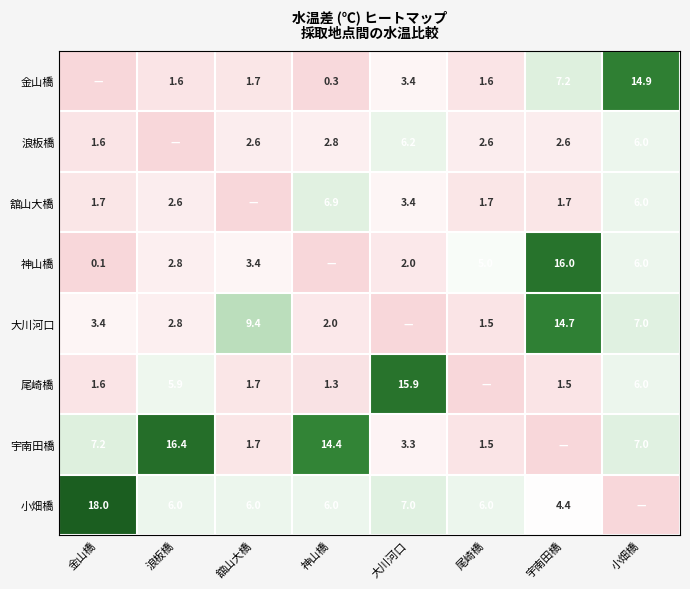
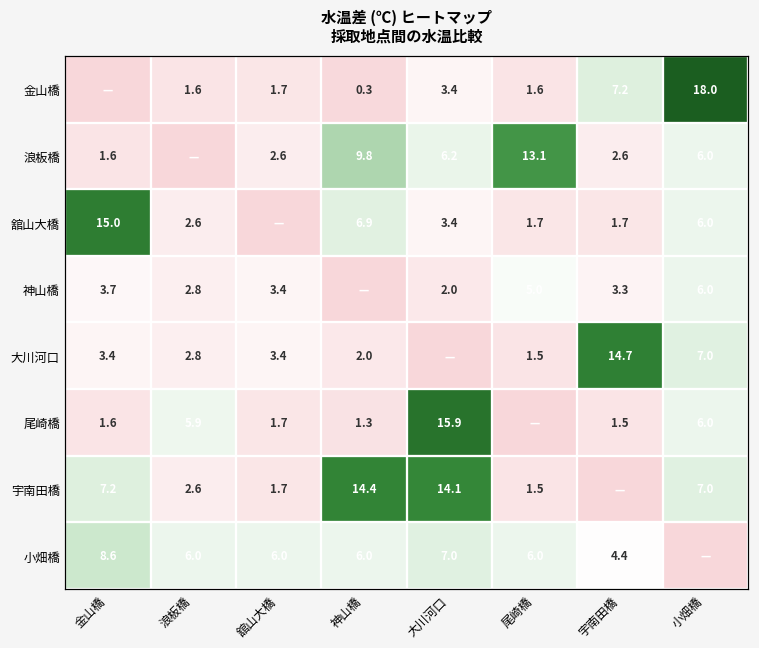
  {
    "金山橋": {
      "浪板橋": 1.6,
      "舘山大橋": 1.7,
      "神山橋": 0.3,
      "大川河口": 3.4,
      "尾崎橋": 1.6,
-     "小畑橋": 14.9
+     "小畑橋": 18.0
    },
    "浪板橋": {
      "金山橋": 1.6,
      "舘山大橋": 2.6,
-     "神山橋": 2.8,
-     "尾崎橋": 2.6,
+     "神山橋": 9.8,
+     "尾崎橋": 13.1,
      "宇南田橋": 2.6
    },
    "舘山大橋": {
-     "金山橋": 1.7,
+     "金山橋": 15.0,
      "浪板橋": 2.6,
      "大川河口": 3.4,
      "尾崎橋": 1.7,
      "宇南田橋": 1.7
    },
    "神山橋": {
-     "金山橋": 0.1,
+     "金山橋": 3.7,
      "浪板橋": 2.8,
      "舘山大橋": 3.4,
      "大川河口": 2.0,
-     "宇南田橋": 16.0
+     "宇南田橋": 3.3
    },
    "大川河口": {
      "金山橋": 3.4,
      "浪板橋": 2.8,
-     "舘山大橋": 9.4,
+     "舘山大橋": 3.4,
      "神山橋": 2.0,
      "尾崎橋": 1.5,
      "宇南田橋": 14.7
    },
    "尾崎橋": {
      "金山橋": 1.6,
      "舘山大橋": 1.7,
      "神山橋": 1.3,
      "大川河口": 15.9,
      "宇南田橋": 1.5
    },
    "宇南田橋": {
-     "浪板橋": 16.4,
+     "浪板橋": 2.6,
      "舘山大橋": 1.7,
      "神山橋": 14.4,
-     "大川河口": 3.3,
+     "大川河口": 14.1,
      "尾崎橋": 1.5
    },
    "小畑橋": {
-     "金山橋": 18.0,
+     "金山橋": 8.6,
      "宇南田橋": 4.4
    }
  }
